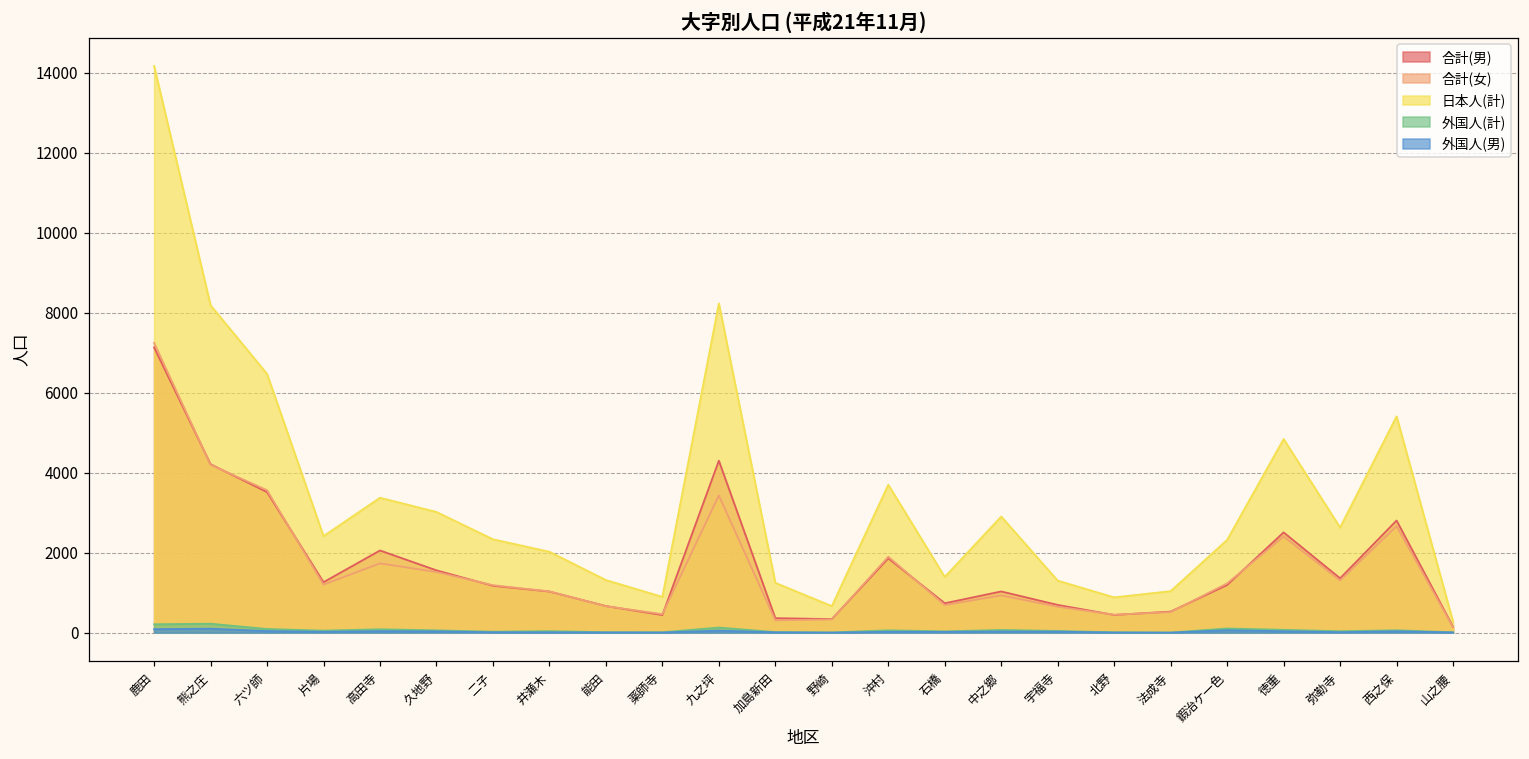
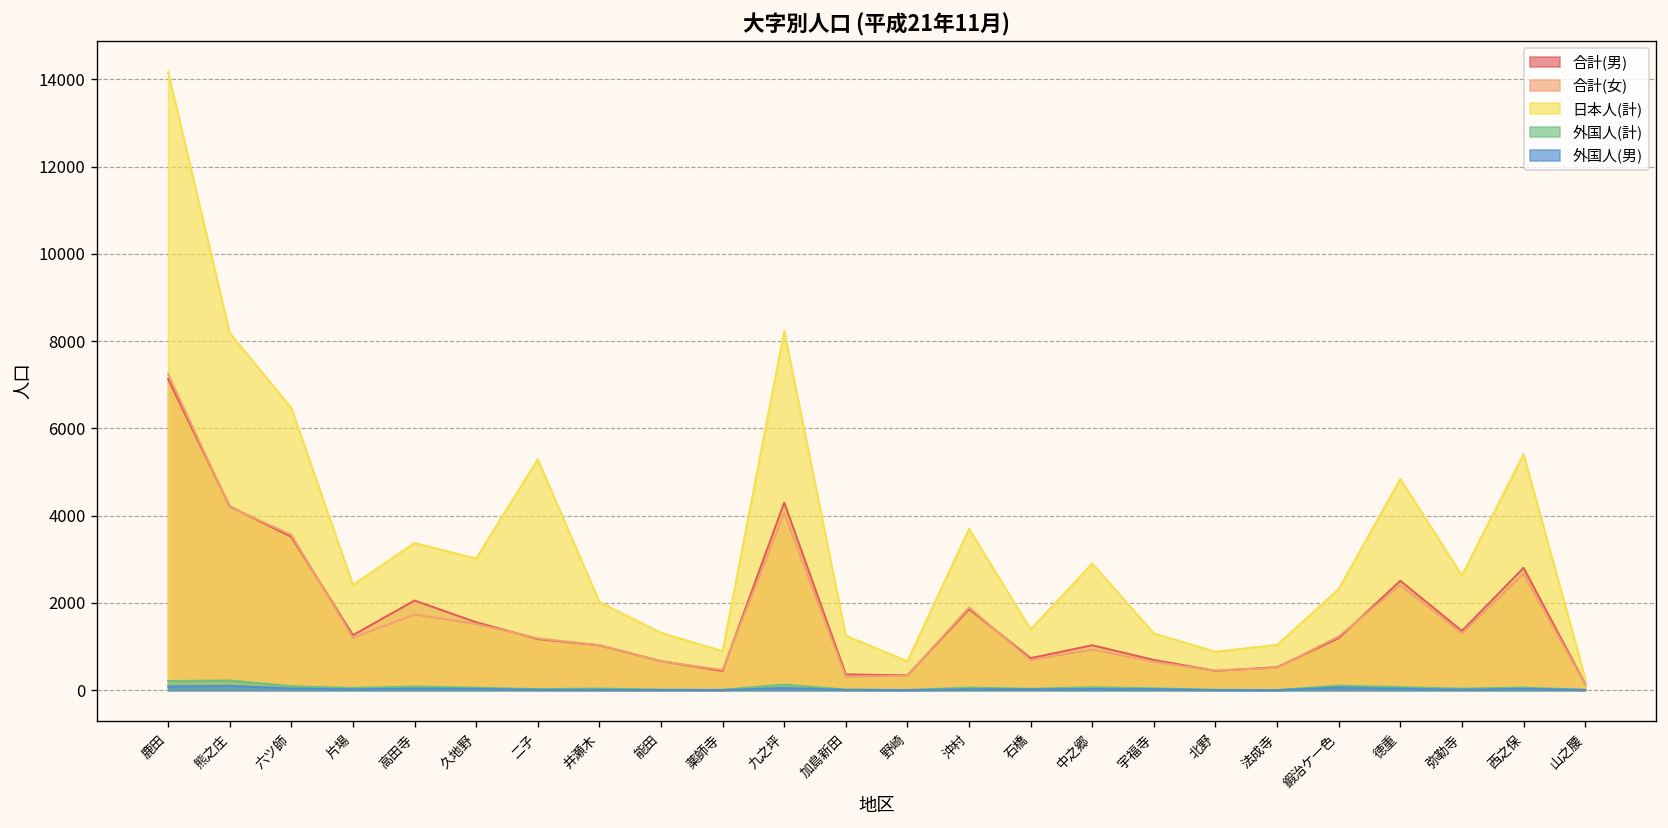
  {
    "合計(男)": {
      "鹿田": 7100,
      "高田寺": 2100,
      "九之坪": 4300,
      "中之郷": 1000,
      "徳重": 2500,
      "西之保": 2800
    },
    "合計(女)": {
      "鹿田": 7200,
      "高田寺": 1700,
-     "九之坪": 3400,
+     "九之坪": 4100,
      "中之郷": 900,
      "徳重": 2400,
      "西之保": 2700
    },
    "日本人(計)": {
      "鹿田": 14200,
      "熊之庄": 8200,
      "六ツ師": 6500,
      "片場": 2400,
      "高田寺": 3400,
      "久地野": 3000,
-     "二子": 2300,
+     "二子": 5300,
      "井瀬木": 2000,
      "能田": 1300,
      "薬師寺": 900,
      "九之坪": 8200,
      "加島新田": 1200,
      "野崎": 700,
      "沖村": 3700,
      "石橋": 1400,
      "中之郷": 2900,
      "宇福寺": 1300,
      "北野": 900,
      "法成寺": 1000,
      "鍜治ケ一色": 2300,
      "徳重": 4800,
      "弥勒寺": 2600,
      "西之保": 5400,
      "山之腰": 300
    },
    "外国人(計)": {
      "鹿田": 200,
      "熊之庄": 200,
      "九之坪": 100
    },
    "外国人(男)": {
      "鹿田": 100,
      "熊之庄": 100,
      "九之坪": 100
    }
  }
